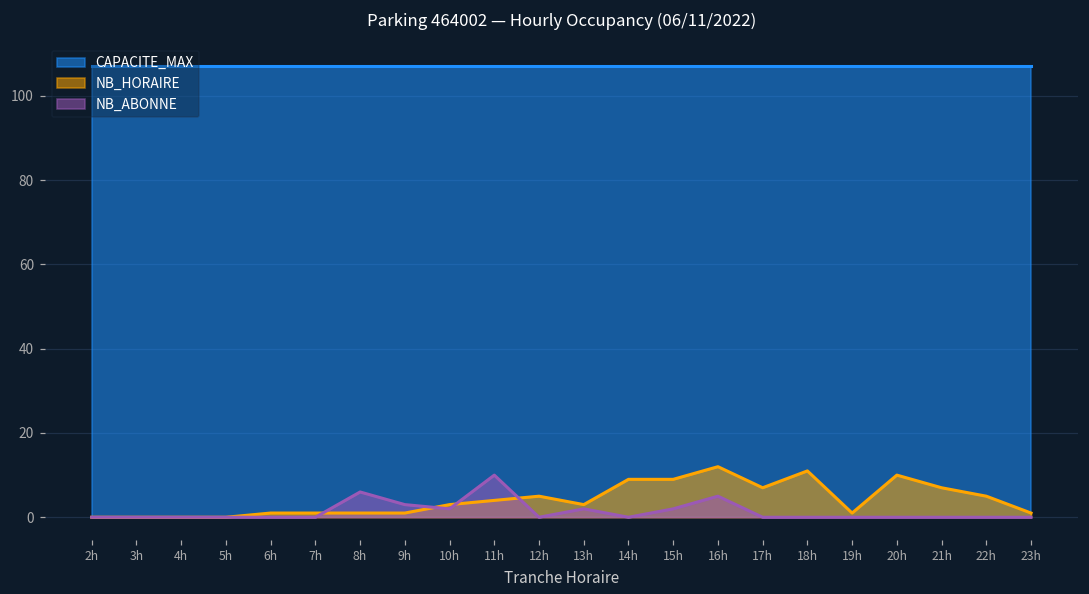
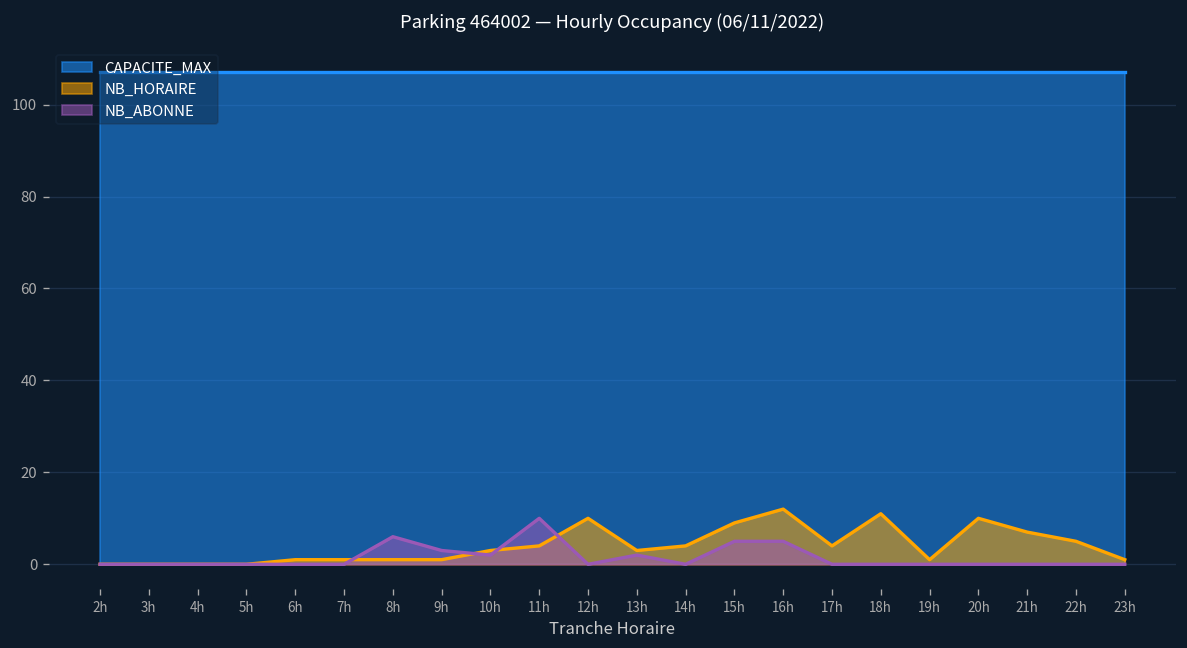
  {
    "CAPACITE_MAX": {
      "5h": 107,
      "6h": 107,
      "7h": 107,
      "8h": 107,
      "9h": 107,
      "10h": 107,
      "11h": 107,
      "12h": 107,
      "13h": 107,
      "14h": 107,
      "15h": 107,
      "16h": 107,
      "17h": 107,
      "18h": 107,
      "19h": 107,
      "20h": 107,
      "21h": 107,
      "22h": 107,
      "23h": 107
    },
    "NB_HORAIRE": {
      "6h": 1,
      "7h": 1,
      "8h": 1,
      "9h": 1,
      "10h": 3,
      "11h": 4,
-     "12h": 5,
+     "12h": 10,
      "13h": 3,
-     "14h": 9,
+     "14h": 4,
      "15h": 9,
      "16h": 12,
-     "17h": 7,
+     "17h": 4,
      "18h": 11,
      "19h": 1,
      "20h": 10,
      "21h": 7,
      "22h": 5,
      "23h": 1
    },
    "NB_ABONNE": {
      "6h": 0,
      "7h": 0,
      "8h": 6,
      "9h": 3,
      "10h": 2,
      "11h": 10,
      "12h": 0,
      "13h": 2,
      "14h": 0,
-     "15h": 2,
+     "15h": 5,
      "16h": 5,
      "17h": 0,
      "18h": 0,
      "19h": 0,
      "20h": 0,
      "21h": 0,
      "22h": 0,
      "23h": 0
    }
  }
